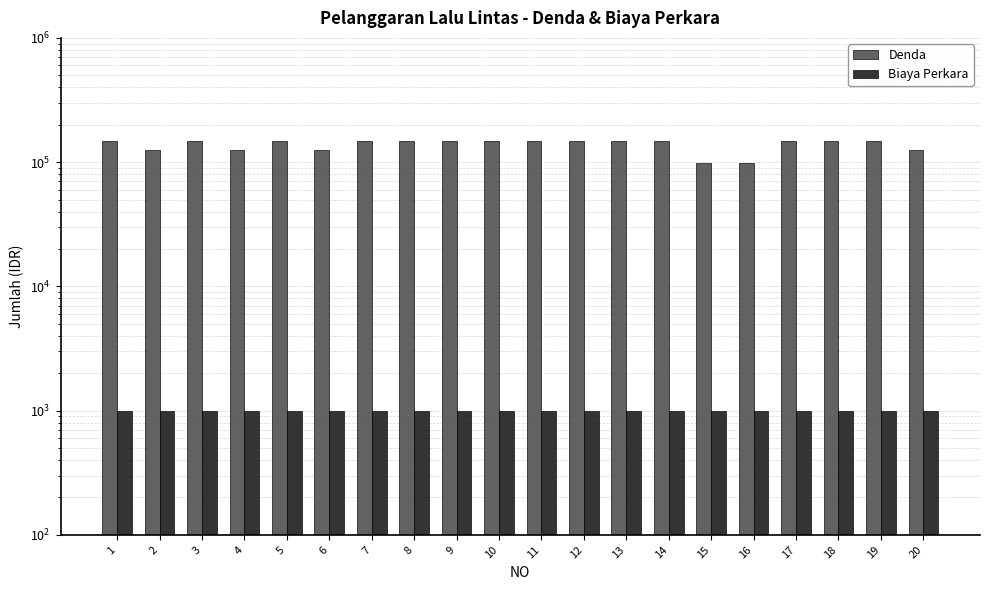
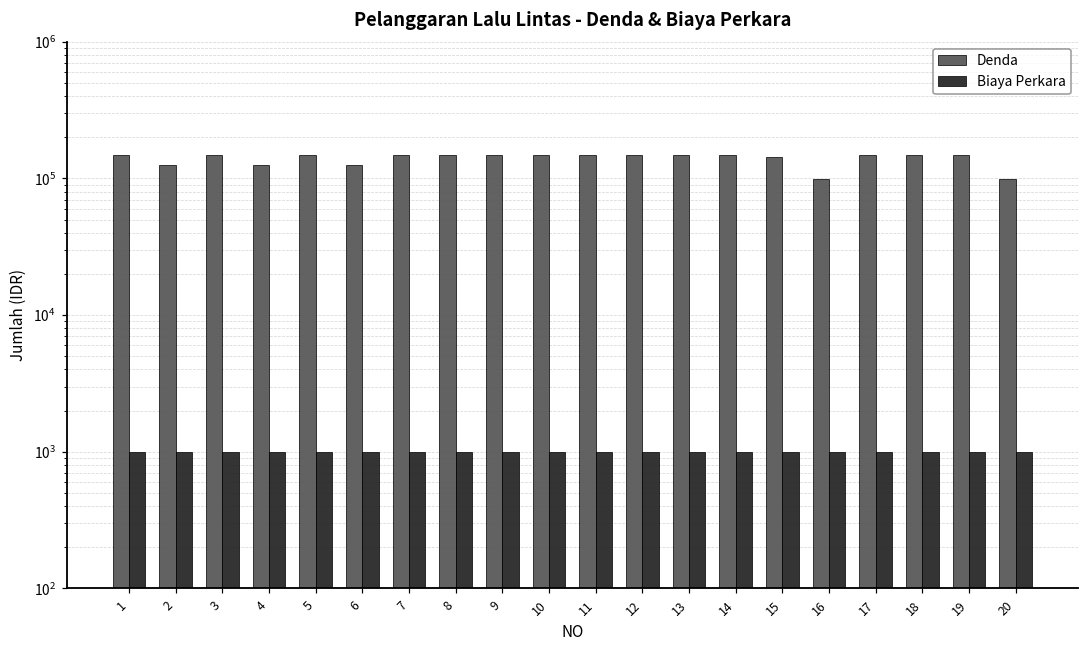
  {
    "Denda": {
      "1": 150000,
      "2": 130000,
      "3": 150000,
      "4": 120000,
      "5": 150000,
      "6": 120000,
      "7": 150000,
      "8": 150000,
      "9": 150000,
      "10": 150000,
      "11": 150000,
      "12": 150000,
      "13": 150000,
      "14": 150000,
-     "15": 100000,
+     "15": 140000,
      "16": 100000,
      "17": 150000,
      "18": 150000,
      "19": 150000,
-     "20": 120000
+     "20": 100000
    },
    "Biaya Perkara": {
      "1": 1000,
      "2": 1000,
      "3": 1000,
      "4": 1000,
      "5": 1000,
      "6": 1000,
      "7": 1000,
      "8": 1000,
      "9": 1000,
      "10": 1000,
      "11": 1000,
      "12": 1000,
      "13": 1000,
      "14": 1000,
      "15": 1000,
      "16": 1000,
      "17": 1000,
      "18": 1000,
      "19": 1000,
      "20": 1000
    }
  }
